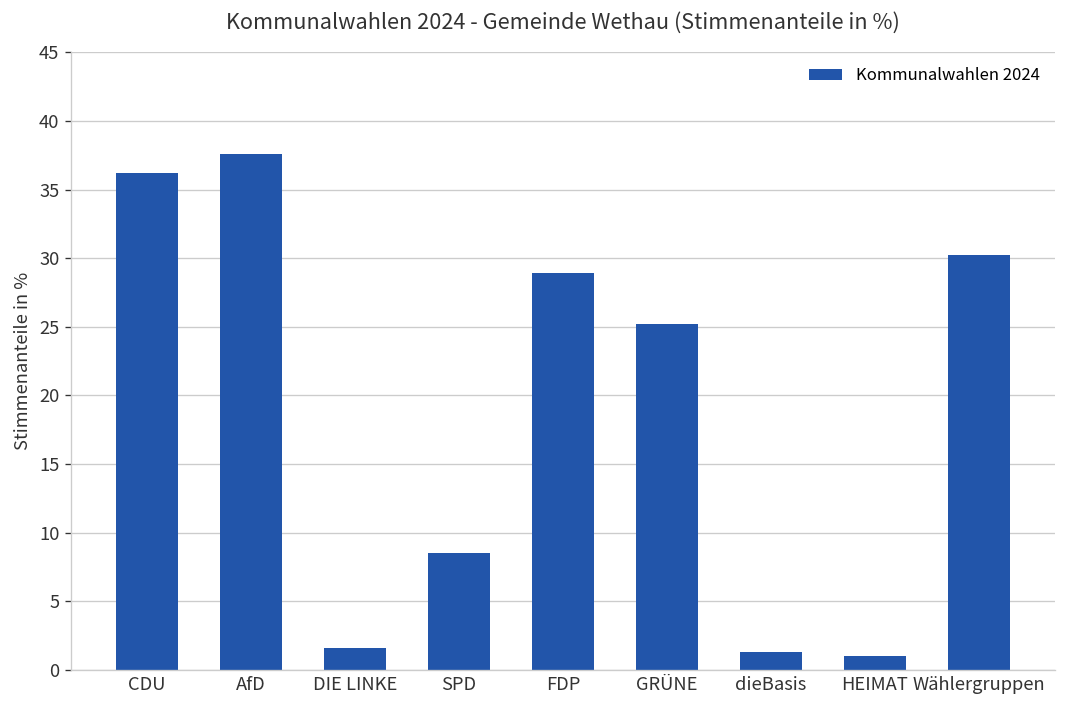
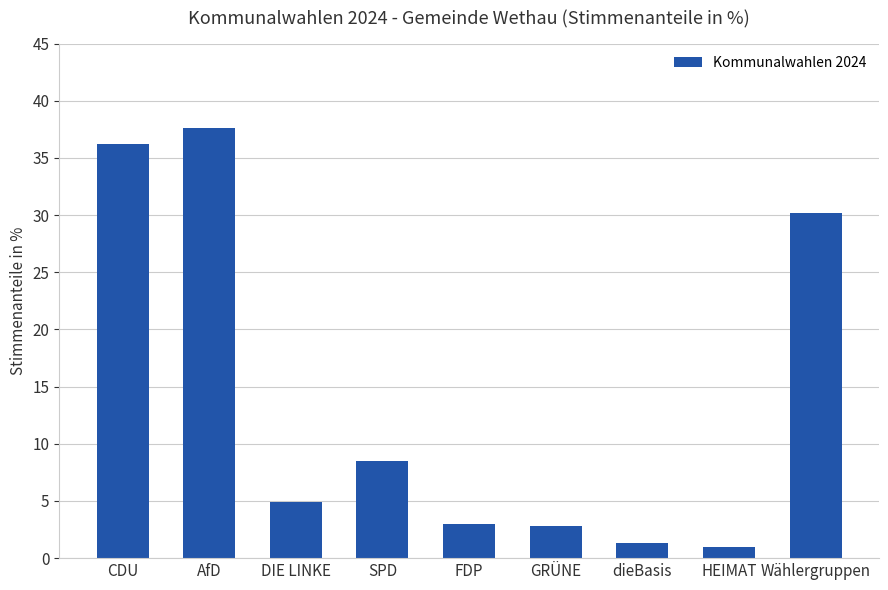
  {
    "CDU": 36.2,
    "AfD": 37.6,
-   "DIE LINKE": 1.6,
+   "DIE LINKE": 4.9,
    "SPD": 8.5,
-   "FDP": 28.9,
-   "GRÜNE": 25.2,
+   "FDP": 3.0,
+   "GRÜNE": 2.8,
    "dieBasis": 1.3,
    "HEIMAT": 1.0,
    "Wählergruppen": 30.2
  }
